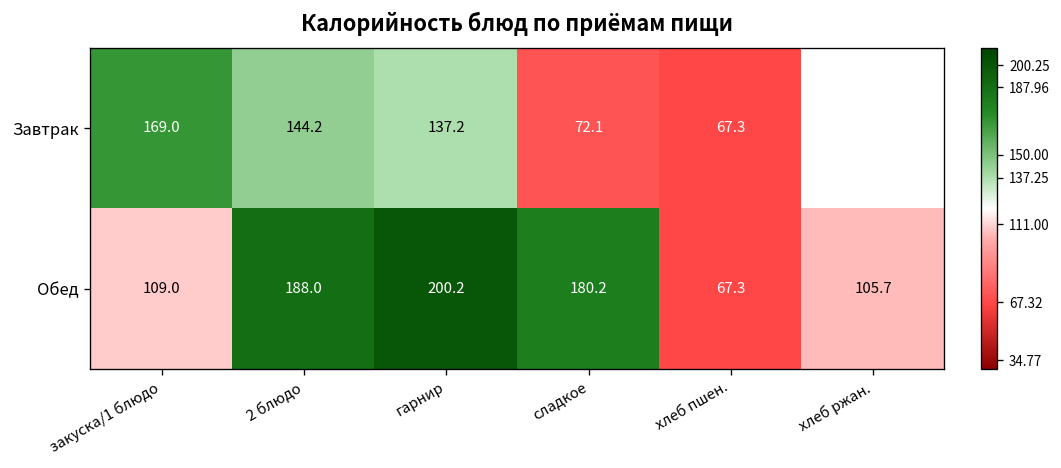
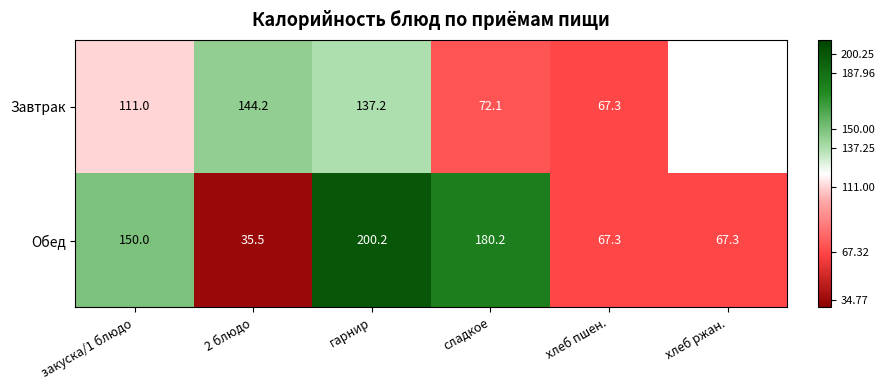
  {
    "Завтрак": {
-     "закуска/1 блюдо": 169.0,
+     "закуска/1 блюдо": 111.0,
      "2 блюдо": 144.2,
      "гарнир": 137.2,
      "сладкое": 72.1,
      "хлеб пшен.": 67.3
    },
    "Обед": {
-     "закуска/1 блюдо": 109.0,
-     "2 блюдо": 188.0,
+     "закуска/1 блюдо": 150.0,
+     "2 блюдо": 35.5,
      "гарнир": 200.2,
      "сладкое": 180.2,
      "хлеб пшен.": 67.3,
-     "хлеб ржан.": 105.7
+     "хлеб ржан.": 67.3
    }
  }
